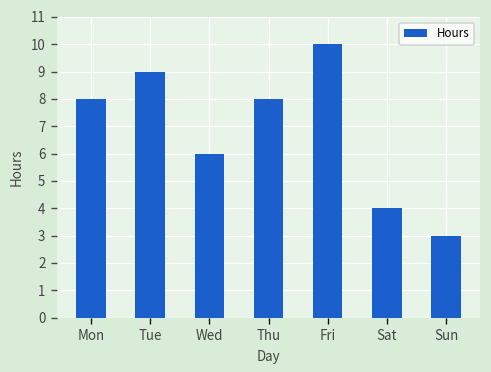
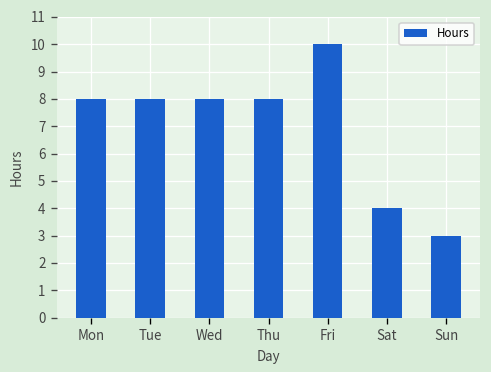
  {
    "Mon": 8,
-   "Tue": 9,
-   "Wed": 6,
+   "Tue": 8,
+   "Wed": 8,
    "Thu": 8,
    "Fri": 10,
    "Sat": 4,
    "Sun": 3
  }
